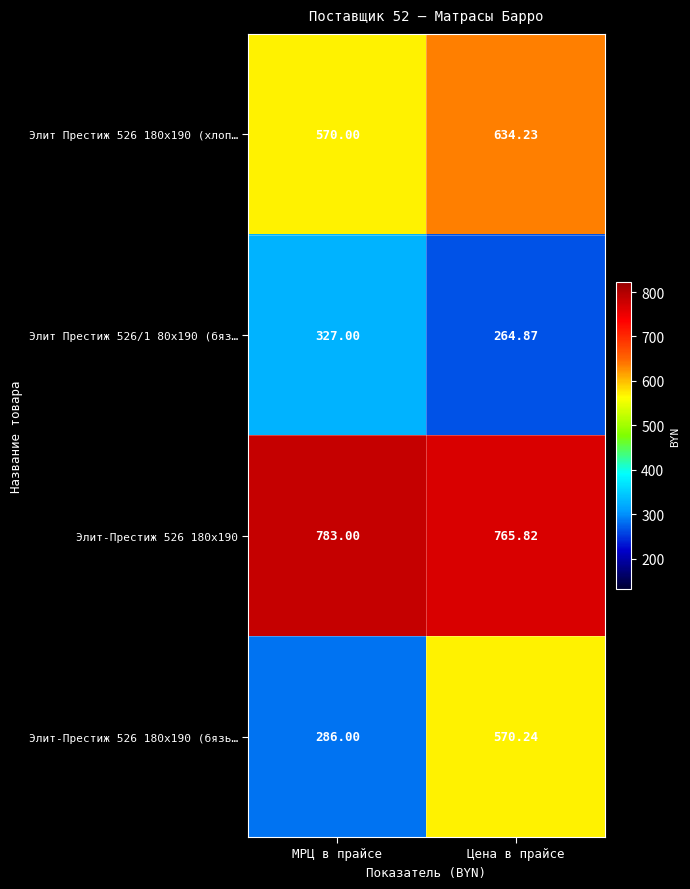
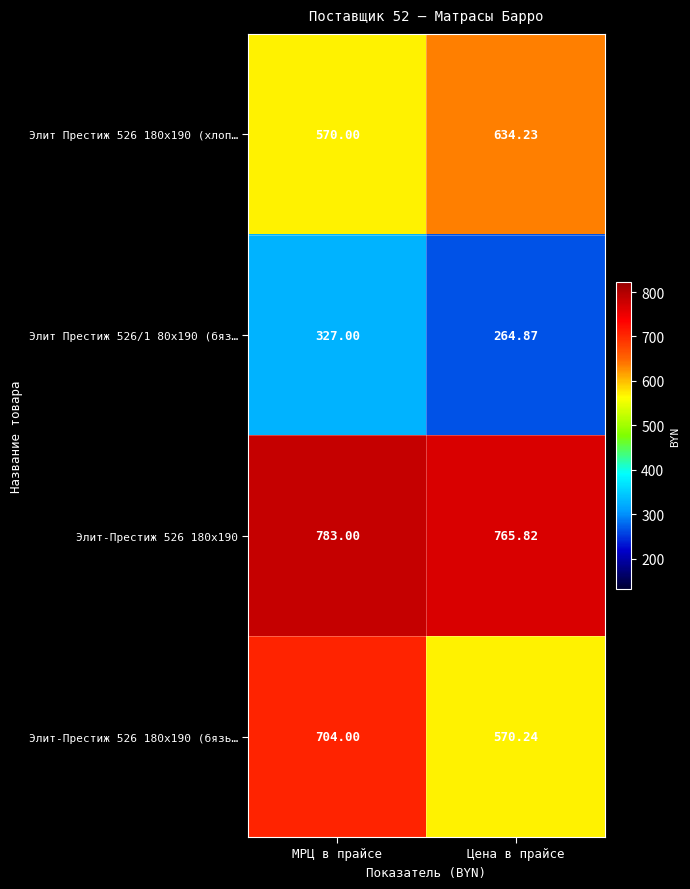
  {
    "Элит Престиж 526 180x190 (хлоп…": {
      "МРЦ в прайсе": 570.00,
      "Цена в прайсе": 634.23
    },
    "Элит Престиж 526/1 80x190 (бяз…": {
      "МРЦ в прайсе": 327.00,
      "Цена в прайсе": 264.87
    },
    "Элит-Престиж 526 180x190": {
      "МРЦ в прайсе": 783.00,
      "Цена в прайсе": 765.82
    },
    "Элит-Престиж 526 180x190 (бязь…": {
-     "МРЦ в прайсе": 286.00,
+     "МРЦ в прайсе": 704.00,
      "Цена в прайсе": 570.24
    }
  }
